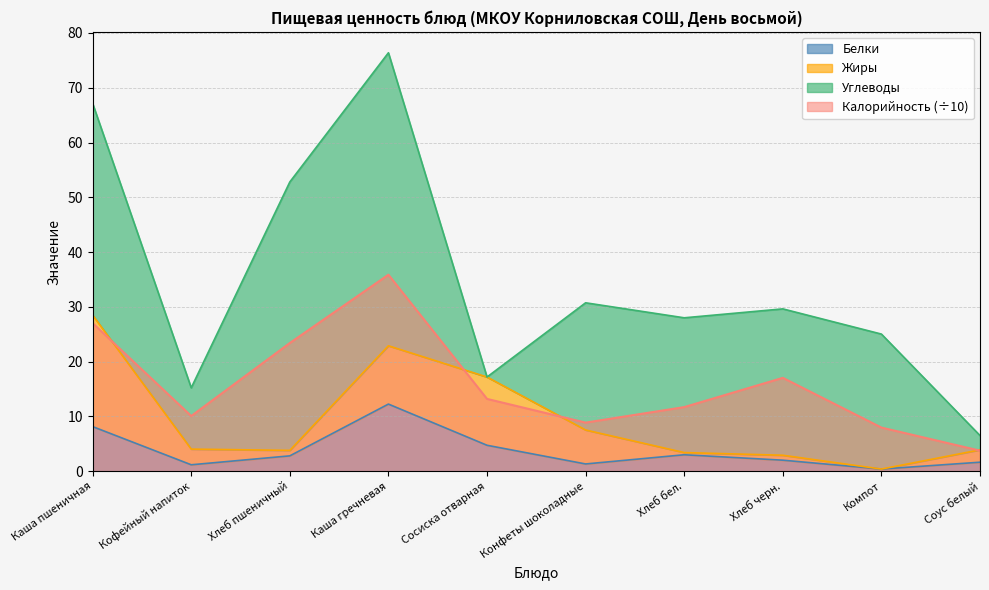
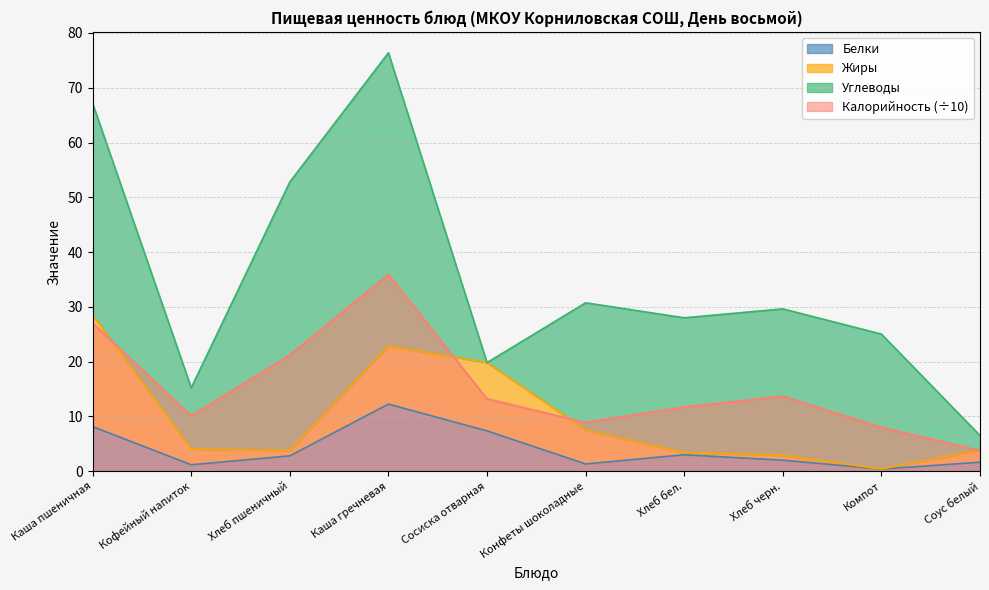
  {
    "Белки": {
      "Каша пшеничная": 8,
      "Кофейный напиток": 1,
      "Хлеб пшеничный": 3,
      "Каша гречневая": 12,
-     "Сосиска отварная": 5,
+     "Сосиска отварная": 7,
      "Конфеты шоколадные": 1,
      "Хлеб черн.": 2,
      "Соус белый": 2
    },
    "Жиры": {
      "Каша пшеничная": 20,
      "Кофейный напиток": 3,
      "Хлеб пшеничный": 1,
      "Каша гречневая": 11,
      "Конфеты шоколадные": 6,
      "Хлеб черн.": 1
    },
    "Углеводы": {
      "Каша пшеничная": 39,
      "Кофейный напиток": 11,
      "Хлеб пшеничный": 49,
      "Каша гречневая": 53,
      "Конфеты шоколадные": 23,
      "Хлеб бел.": 25,
      "Хлеб черн.": 27,
      "Компот": 25,
      "Соус белый": 3
    },
    "Калорийность (÷10)": {
      "Каша пшеничная": 27,
      "Кофейный напиток": 10,
-     "Хлеб пшеничный": 23,
+     "Хлеб пшеничный": 21,
      "Каша гречневая": 36,
      "Сосиска отварная": 13,
      "Конфеты шоколадные": 9,
      "Хлеб бел.": 12,
-     "Хлеб черн.": 17,
+     "Хлеб черн.": 14,
      "Компот": 8
    }
  }
